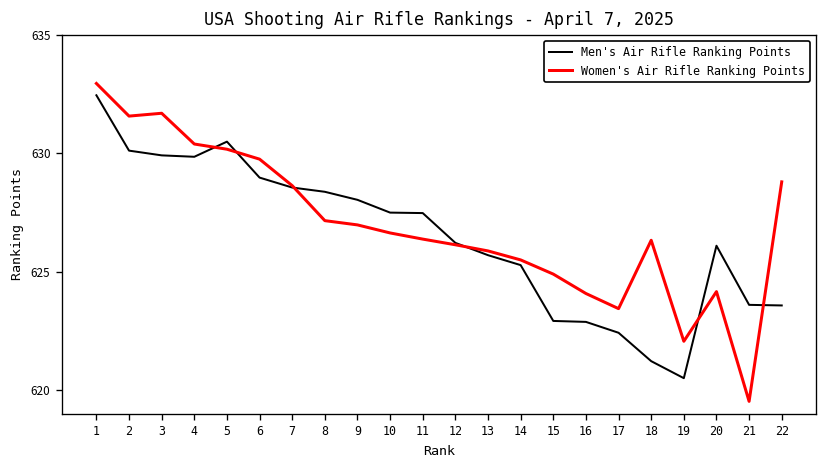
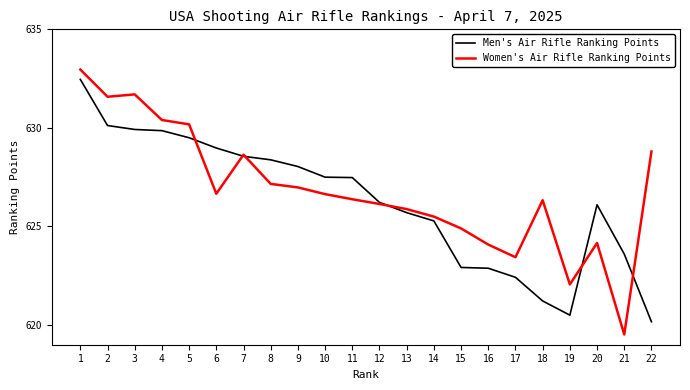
  {
    "Men's Air Rifle Ranking Points": {
      "1": 632.5,
      "2": 630.1,
      "3": 629.9,
      "4": 629.9,
-     "5": 630.5,
+     "5": 629.5,
      "6": 629.0,
      "8": 628.4,
      "9": 628.0,
      "10": 627.5,
      "11": 627.5,
      "13": 625.7,
      "14": 625.3,
      "15": 622.9,
      "16": 622.9,
      "17": 622.4,
      "18": 621.2,
      "19": 620.5,
      "20": 626.1,
      "21": 623.6,
-     "22": 623.6
+     "22": 620.2
    },
    "Women's Air Rifle Ranking Points": {
      "1": 633.0,
      "2": 631.6,
      "3": 631.7,
      "4": 630.4,
      "5": 630.2,
-     "6": 629.8,
+     "6": 626.7,
      "8": 627.2,
      "9": 627.0,
      "10": 626.6,
      "11": 626.4,
      "13": 625.9,
      "14": 625.5,
      "15": 624.9,
      "16": 624.1,
      "17": 623.4,
      "18": 626.3,
      "19": 622.1,
      "20": 624.2,
      "21": 619.5,
      "22": 628.8
    }
  }
